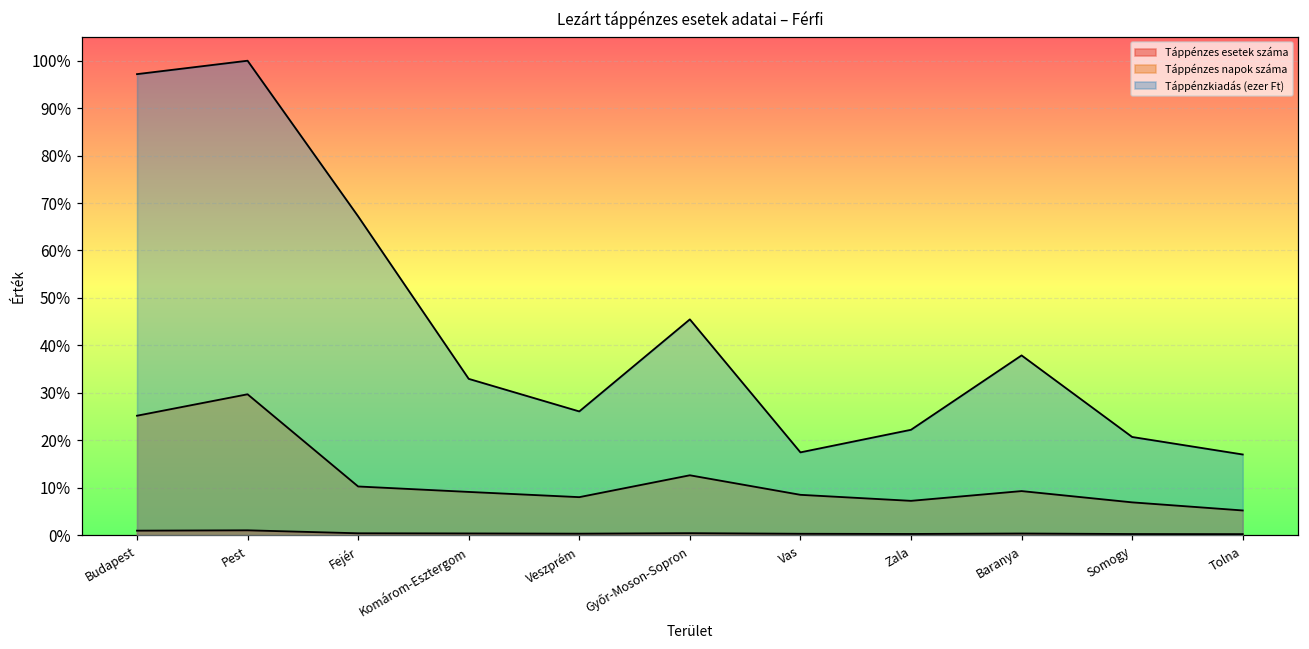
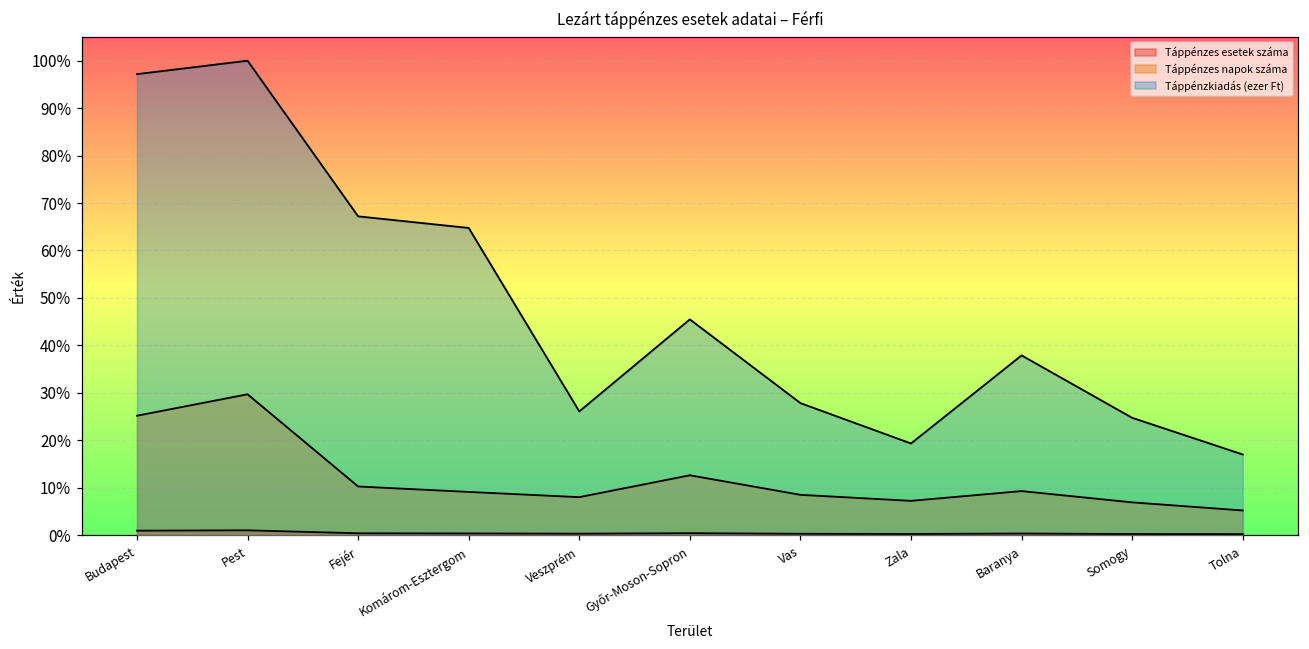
  {
    "Táppénzkiadás (ezer Ft)": {
      "Budapest": "97%",
      "Pest": "100%",
      "Fejér": "67%",
-     "Komárom-Esztergom": "33%",
+     "Komárom-Esztergom": "65%",
      "Veszprém": "26%",
      "Győr-Moson-Sopron": "45%",
-     "Vas": "17%",
-     "Zala": "22%",
+     "Vas": "28%",
+     "Zala": "19%",
      "Baranya": "38%",
-     "Somogy": "21%",
+     "Somogy": "25%",
      "Tolna": "17%"
    }
  }
